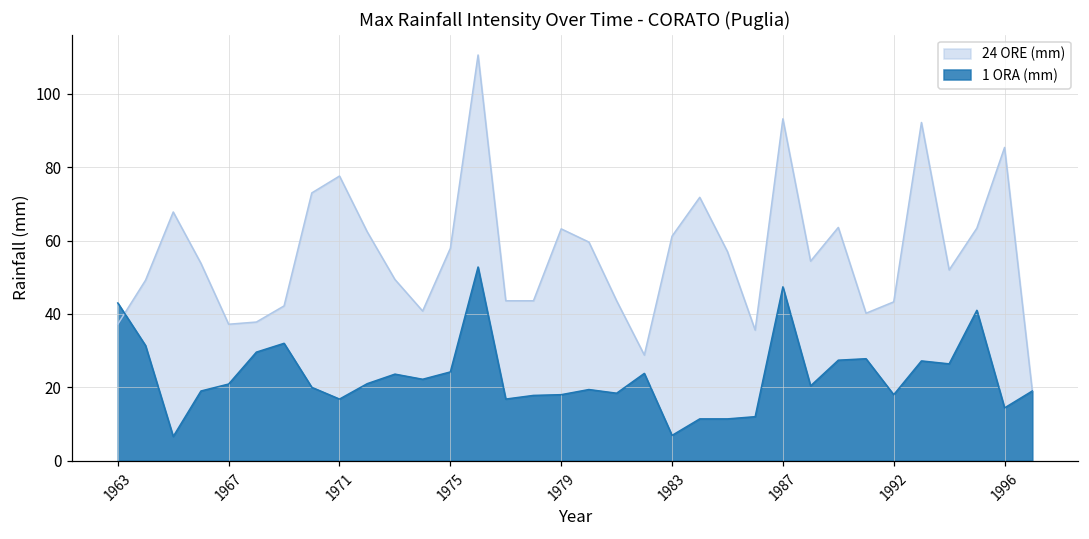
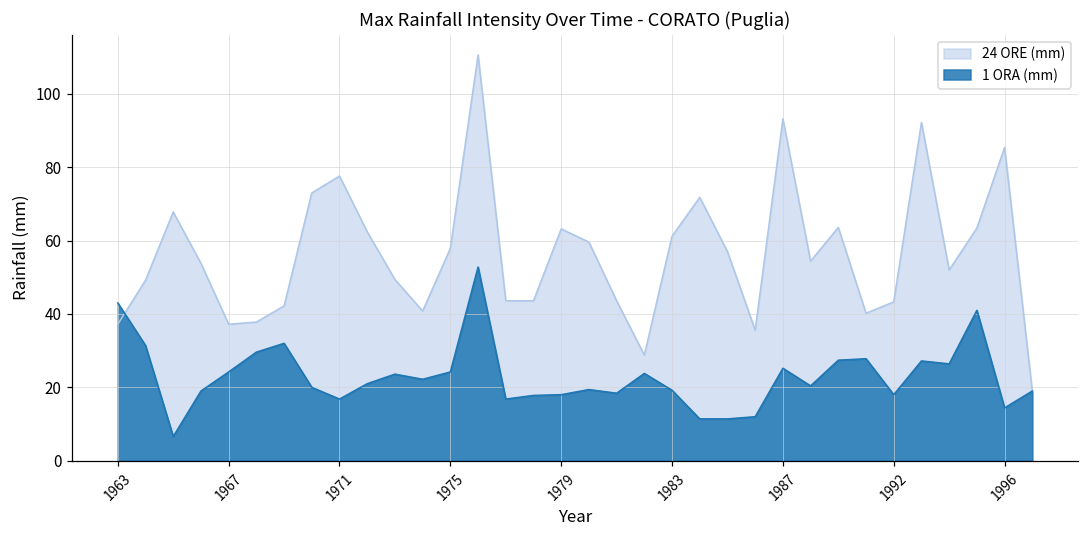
  {
    "24 ORE (mm)": {
      "1963": 37,
      "1967": 37,
      "1971": 78,
      "1975": 58,
      "1979": 63,
      "1983": 61,
      "1987": 93,
      "1992": 43,
      "1996": 85
    },
    "1 ORA (mm)": {
      "1963": 43,
-     "1967": 21,
+     "1967": 24,
      "1971": 17,
      "1975": 24,
      "1979": 18,
-     "1983": 7,
-     "1987": 47,
+     "1983": 19,
+     "1987": 25,
      "1992": 18,
      "1996": 14
    }
  }
